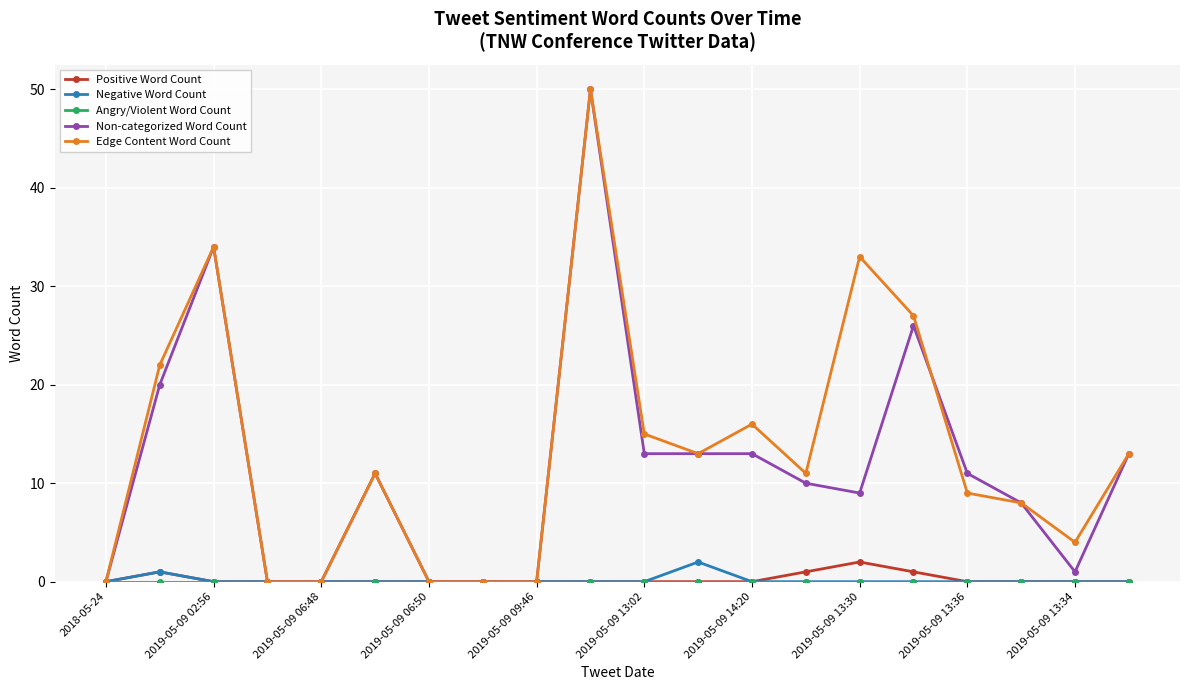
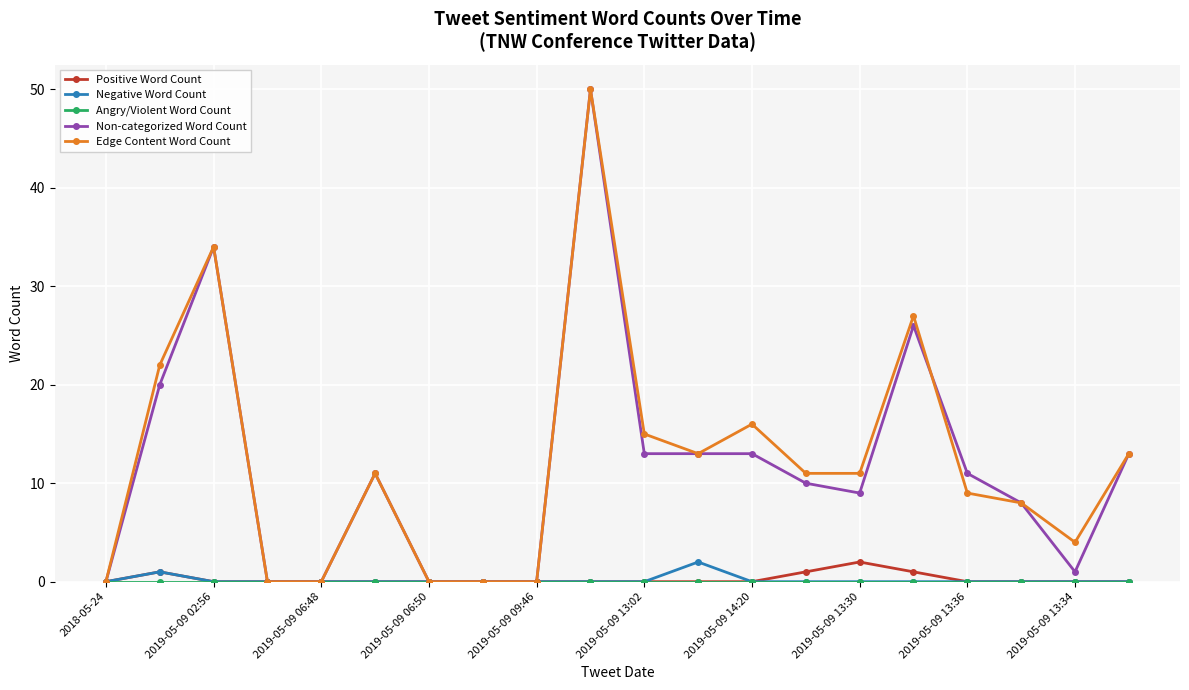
  {
    "Positive Word Count": {
      "2019-05-09 13:30": 2
    },
    "Non-categorized Word Count": {
      "2019-05-09 13:02": 13,
      "2019-05-09 14:20": 13,
      "2019-05-09 13:30": 9,
      "2019-05-09 13:36": 11,
      "2019-05-09 13:34": 1
    },
    "Edge Content Word Count": {
      "2019-05-09 13:02": 15,
      "2019-05-09 14:20": 16,
-     "2019-05-09 13:30": 33,
+     "2019-05-09 13:30": 11,
      "2019-05-09 13:36": 9,
      "2019-05-09 13:34": 4
    }
  }
